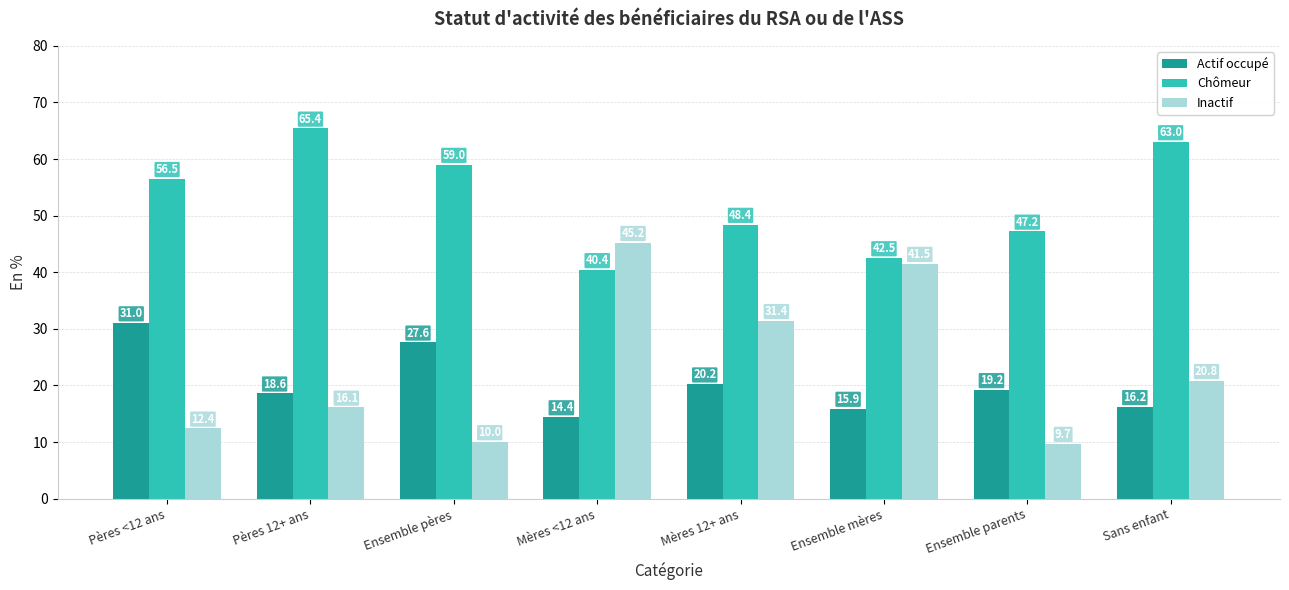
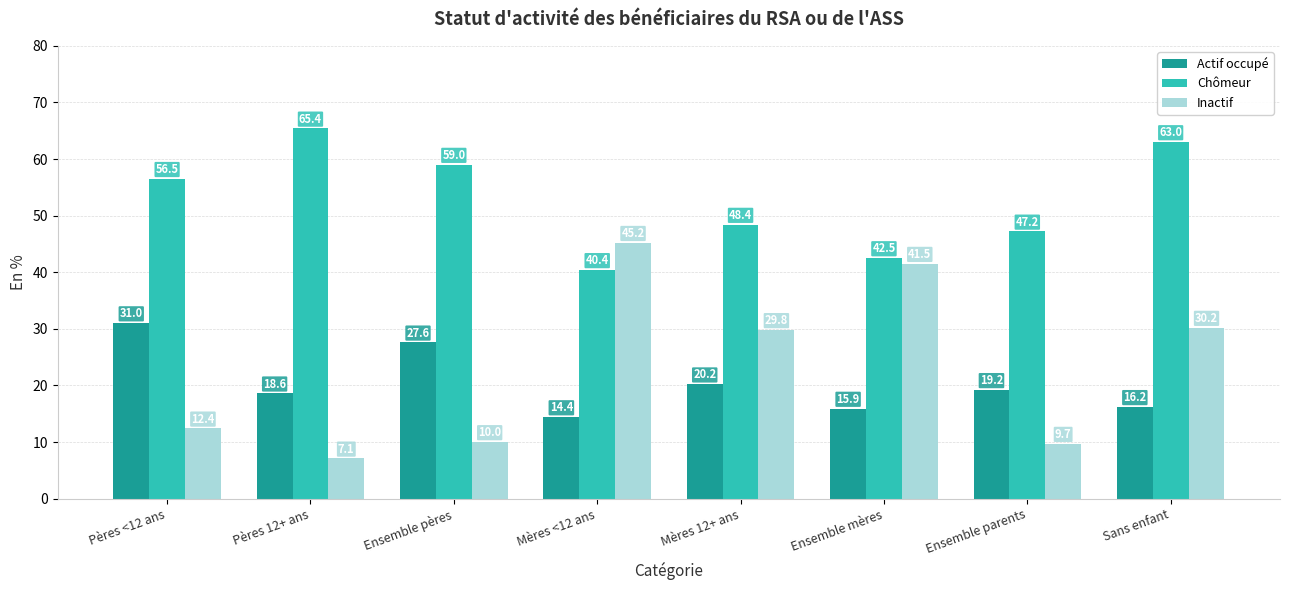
  {
    "Inactif": {
-     "Pères 12+ ans": 16.1,
-     "Mères 12+ ans": 31.4,
-     "Sans enfant": 20.8
+     "Pères 12+ ans": 7.1,
+     "Mères 12+ ans": 29.8,
+     "Sans enfant": 30.2
    }
  }
